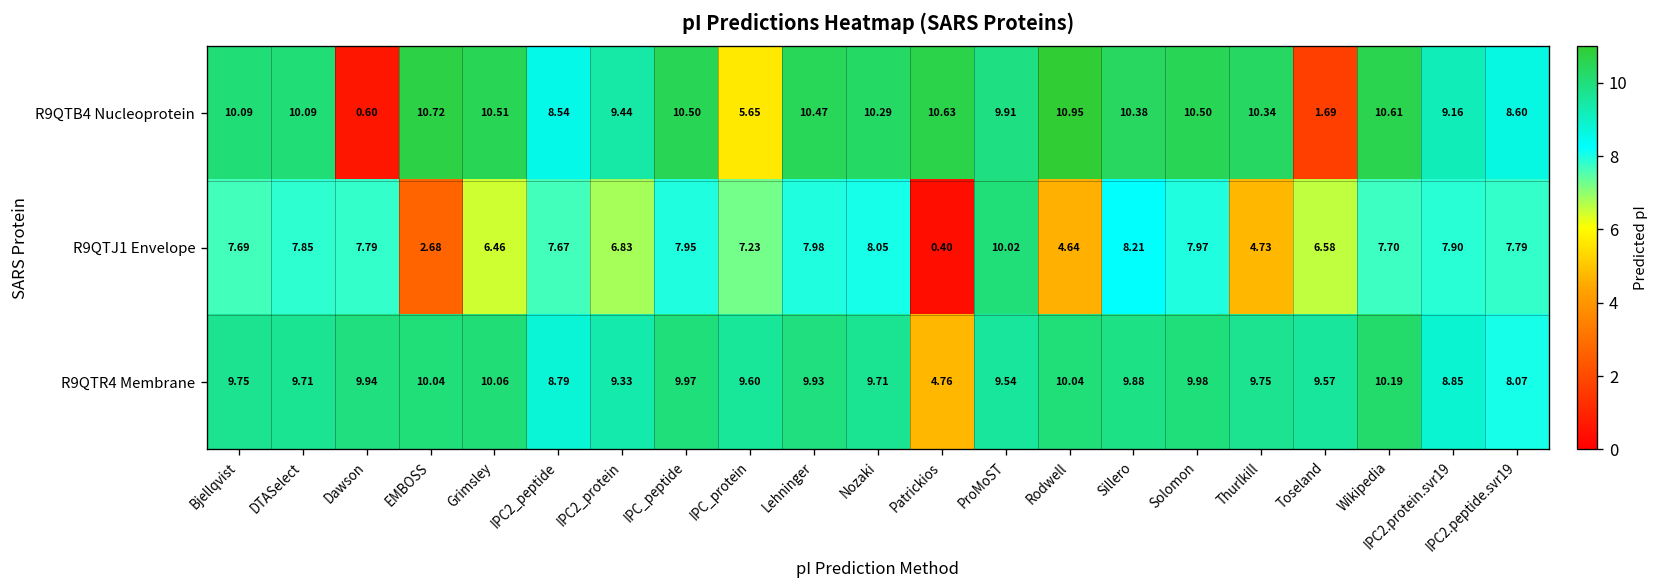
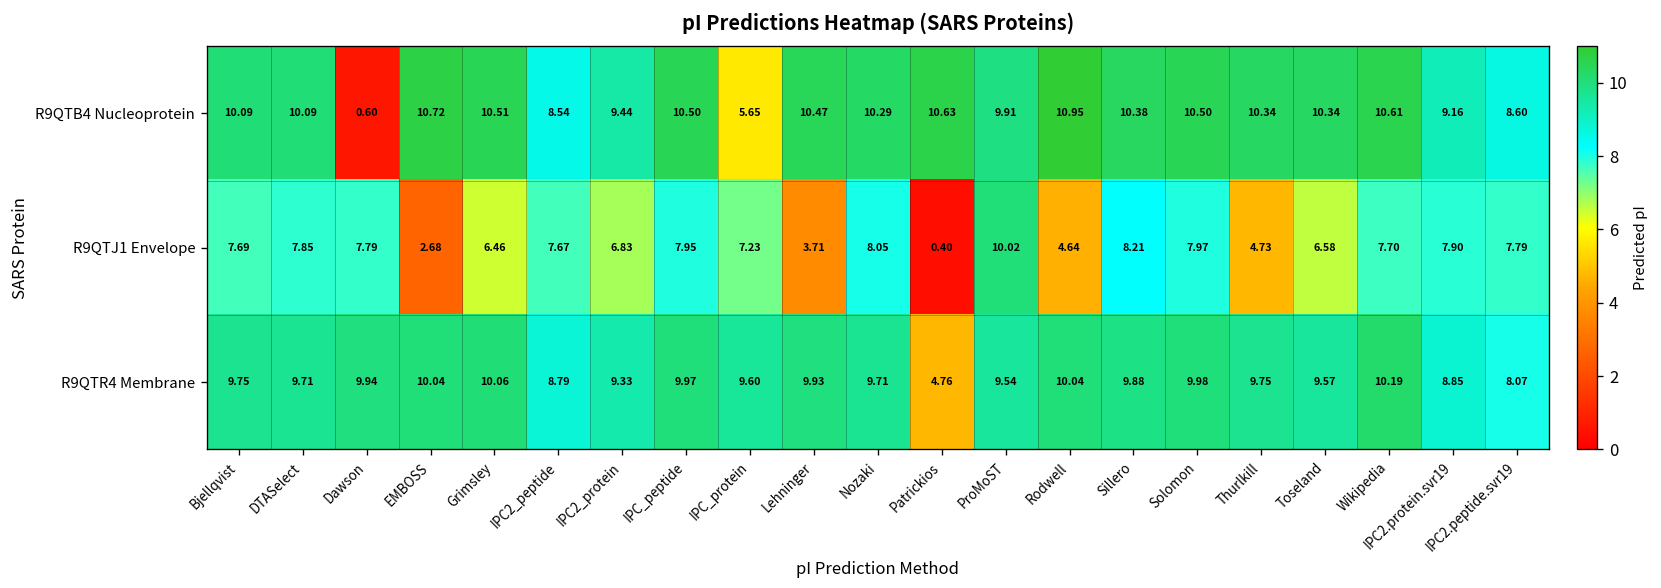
  {
    "R9QTB4 Nucleoprotein": {
      "Bjellqvist": 10.09,
      "DTASelect": 10.09,
      "Dawson": 0.60,
      "EMBOSS": 10.72,
      "Grimsley": 10.51,
      "IPC2_peptide": 8.54,
      "IPC2_protein": 9.44,
      "IPC_peptide": 10.50,
      "IPC_protein": 5.65,
      "Lehninger": 10.47,
      "Nozaki": 10.29,
      "Patrickios": 10.63,
      "ProMoST": 9.91,
      "Rodwell": 10.95,
      "Sillero": 10.38,
      "Solomon": 10.50,
      "Thurlkill": 10.34,
-     "Toseland": 1.69,
+     "Toseland": 10.34,
      "Wikipedia": 10.61,
      "IPC2.protein.svr19": 9.16,
      "IPC2.peptide.svr19": 8.60
    },
    "R9QTJ1 Envelope": {
      "Bjellqvist": 7.69,
      "DTASelect": 7.85,
      "Dawson": 7.79,
      "EMBOSS": 2.68,
      "Grimsley": 6.46,
      "IPC2_peptide": 7.67,
      "IPC2_protein": 6.83,
      "IPC_peptide": 7.95,
      "IPC_protein": 7.23,
-     "Lehninger": 7.98,
+     "Lehninger": 3.71,
      "Nozaki": 8.05,
      "Patrickios": 0.40,
      "ProMoST": 10.02,
      "Rodwell": 4.64,
      "Sillero": 8.21,
      "Solomon": 7.97,
      "Thurlkill": 4.73,
      "Toseland": 6.58,
      "Wikipedia": 7.70,
      "IPC2.protein.svr19": 7.90,
      "IPC2.peptide.svr19": 7.79
    },
    "R9QTR4 Membrane": {
      "Bjellqvist": 9.75,
      "DTASelect": 9.71,
      "Dawson": 9.94,
      "EMBOSS": 10.04,
      "Grimsley": 10.06,
      "IPC2_peptide": 8.79,
      "IPC2_protein": 9.33,
      "IPC_peptide": 9.97,
      "IPC_protein": 9.60,
      "Lehninger": 9.93,
      "Nozaki": 9.71,
      "Patrickios": 4.76,
      "ProMoST": 9.54,
      "Rodwell": 10.04,
      "Sillero": 9.88,
      "Solomon": 9.98,
      "Thurlkill": 9.75,
      "Toseland": 9.57,
      "Wikipedia": 10.19,
      "IPC2.protein.svr19": 8.85,
      "IPC2.peptide.svr19": 8.07
    }
  }
